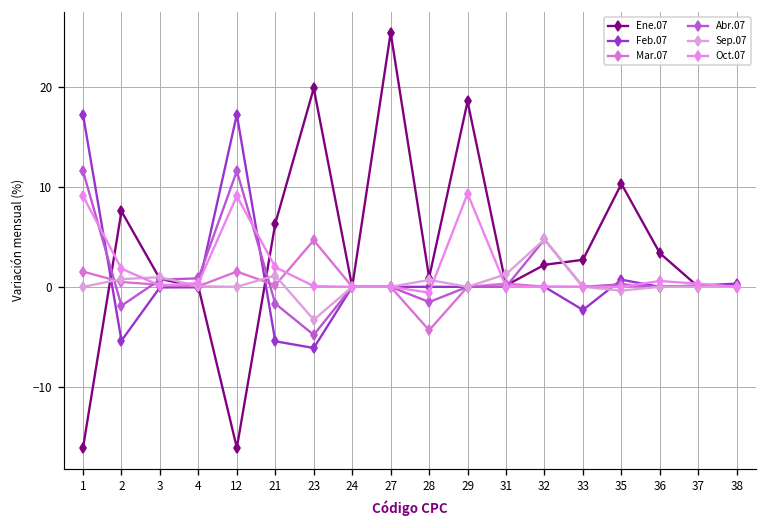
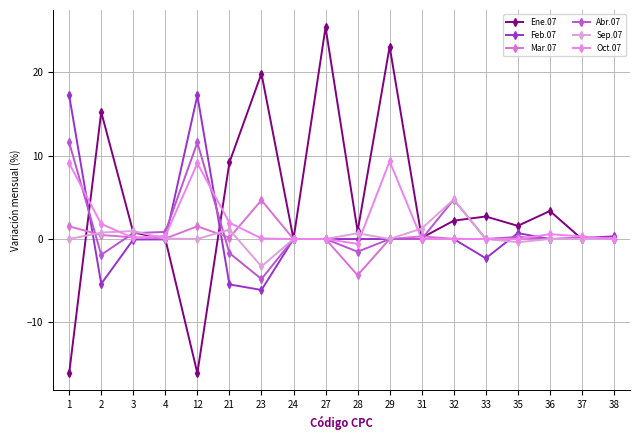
  {
    "Ene.07": {
      "1": -16,
-     "2": 8,
+     "2": 15,
      "12": -16,
-     "21": 6,
+     "21": 9,
      "23": 20,
      "27": 25,
-     "29": 19,
+     "29": 23,
      "32": 2,
      "33": 3,
-     "35": 10,
+     "35": 2,
      "36": 3
    }
  }
